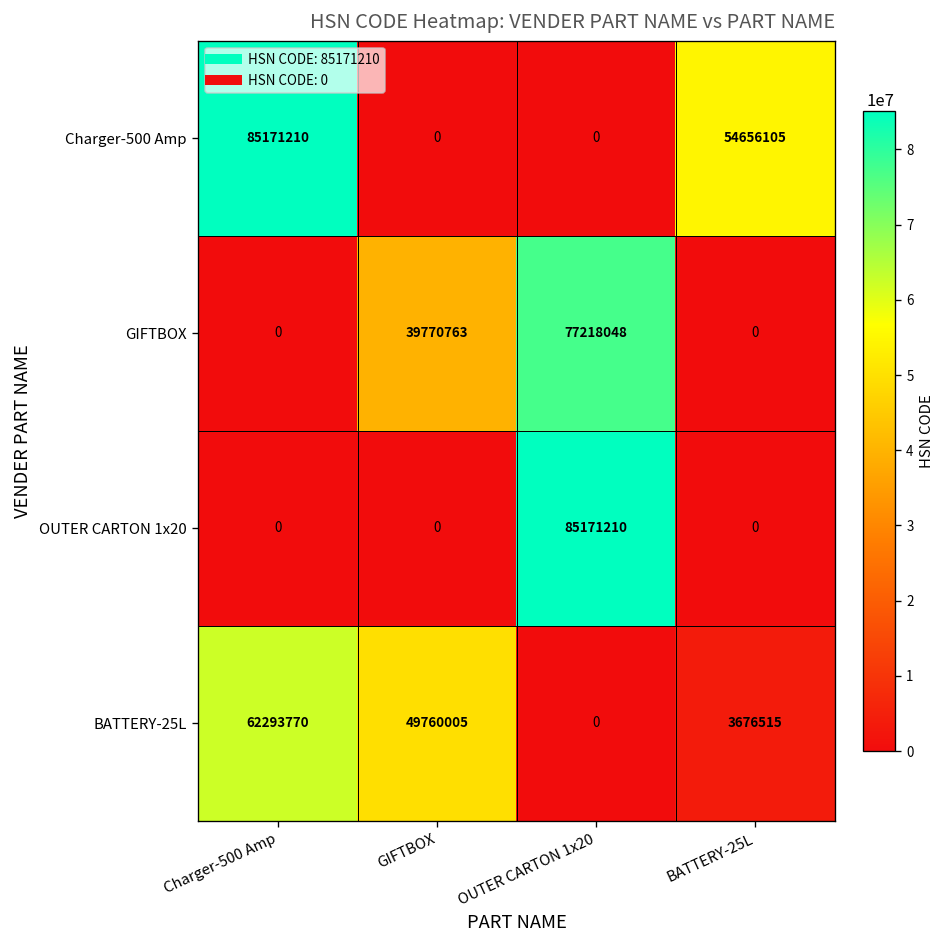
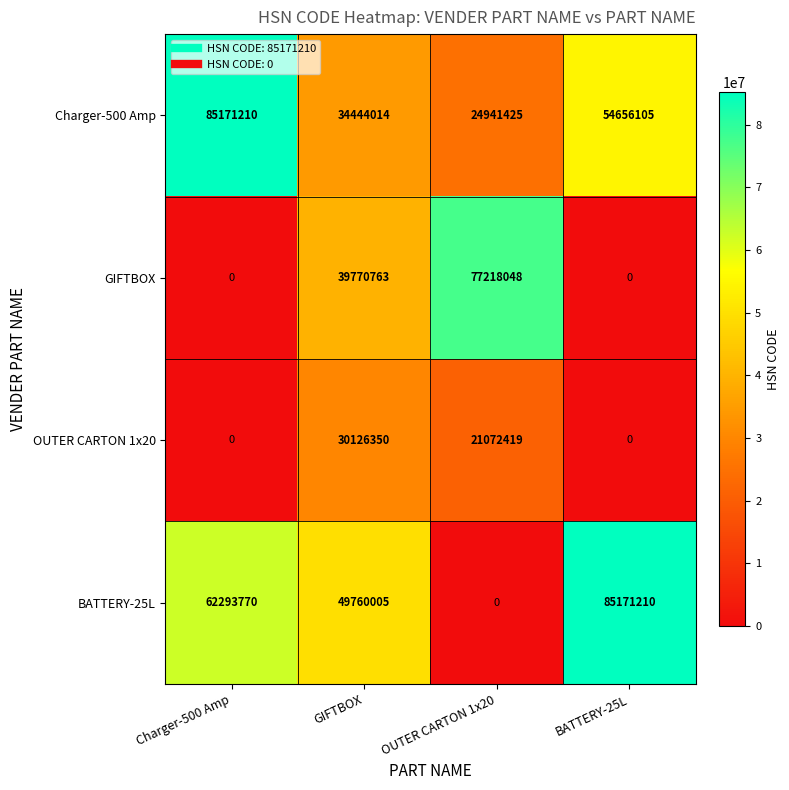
  {
    "Charger-500 Amp": {
      "Charger-500 Amp": 85171210,
-     "GIFTBOX": 0,
-     "OUTER CARTON 1x20": 0,
+     "GIFTBOX": 34444014,
+     "OUTER CARTON 1x20": 24941425,
      "BATTERY-25L": 54656105
    },
    "GIFTBOX": {
      "Charger-500 Amp": 0,
      "GIFTBOX": 39770763,
      "OUTER CARTON 1x20": 77218048,
      "BATTERY-25L": 0
    },
    "OUTER CARTON 1x20": {
      "Charger-500 Amp": 0,
-     "GIFTBOX": 0,
-     "OUTER CARTON 1x20": 85171210,
+     "GIFTBOX": 30126350,
+     "OUTER CARTON 1x20": 21072419,
      "BATTERY-25L": 0
    },
    "BATTERY-25L": {
      "Charger-500 Amp": 62293770,
      "GIFTBOX": 49760005,
      "OUTER CARTON 1x20": 0,
-     "BATTERY-25L": 3676515
+     "BATTERY-25L": 85171210
    }
  }
